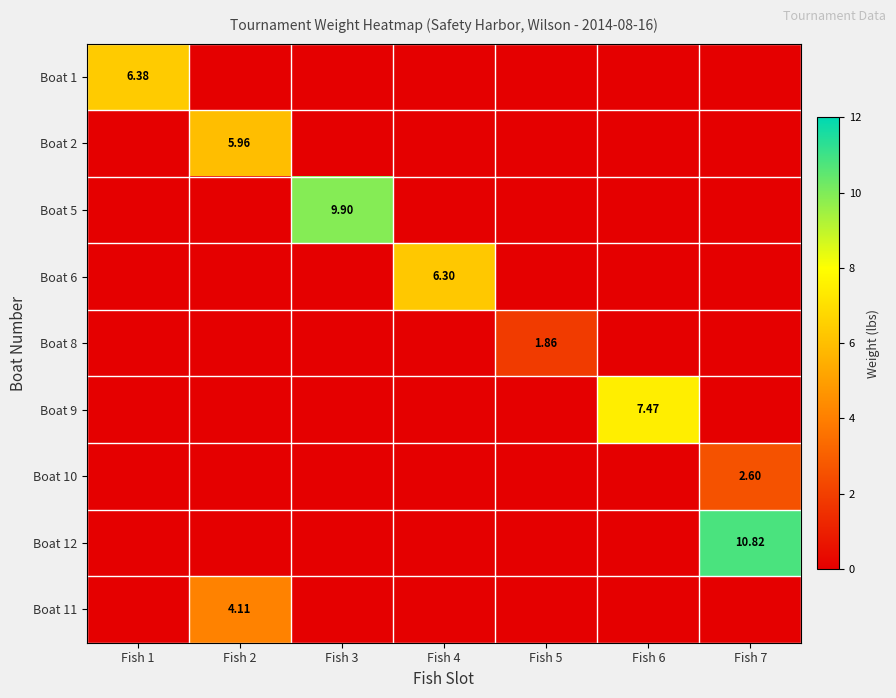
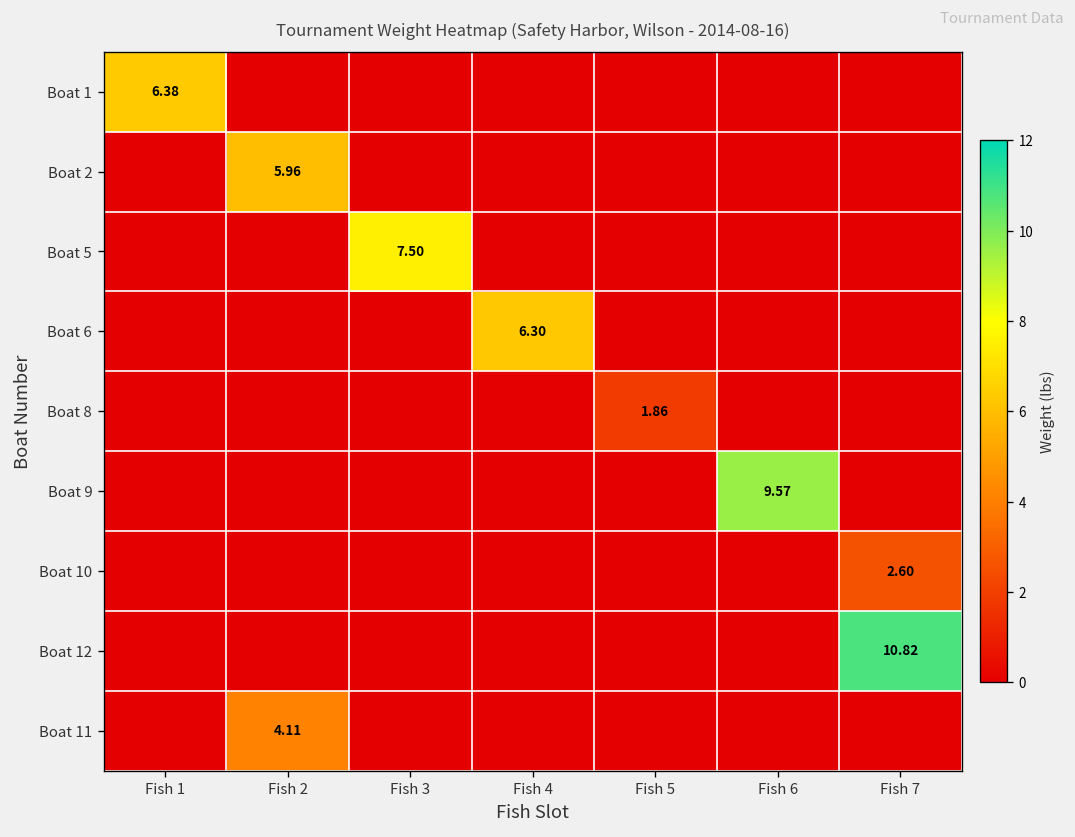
  {
    "Boat 1": {
      "Fish 1": 6.38
    },
    "Boat 2": {
      "Fish 2": 5.96
    },
    "Boat 5": {
-     "Fish 3": 9.90
+     "Fish 3": 7.50
    },
    "Boat 6": {
      "Fish 4": 6.30
    },
    "Boat 8": {
      "Fish 5": 1.86
    },
    "Boat 9": {
-     "Fish 6": 7.47
+     "Fish 6": 9.57
    },
    "Boat 10": {
      "Fish 7": 2.60
    },
    "Boat 12": {
      "Fish 7": 10.82
    },
    "Boat 11": {
      "Fish 2": 4.11
    }
  }
